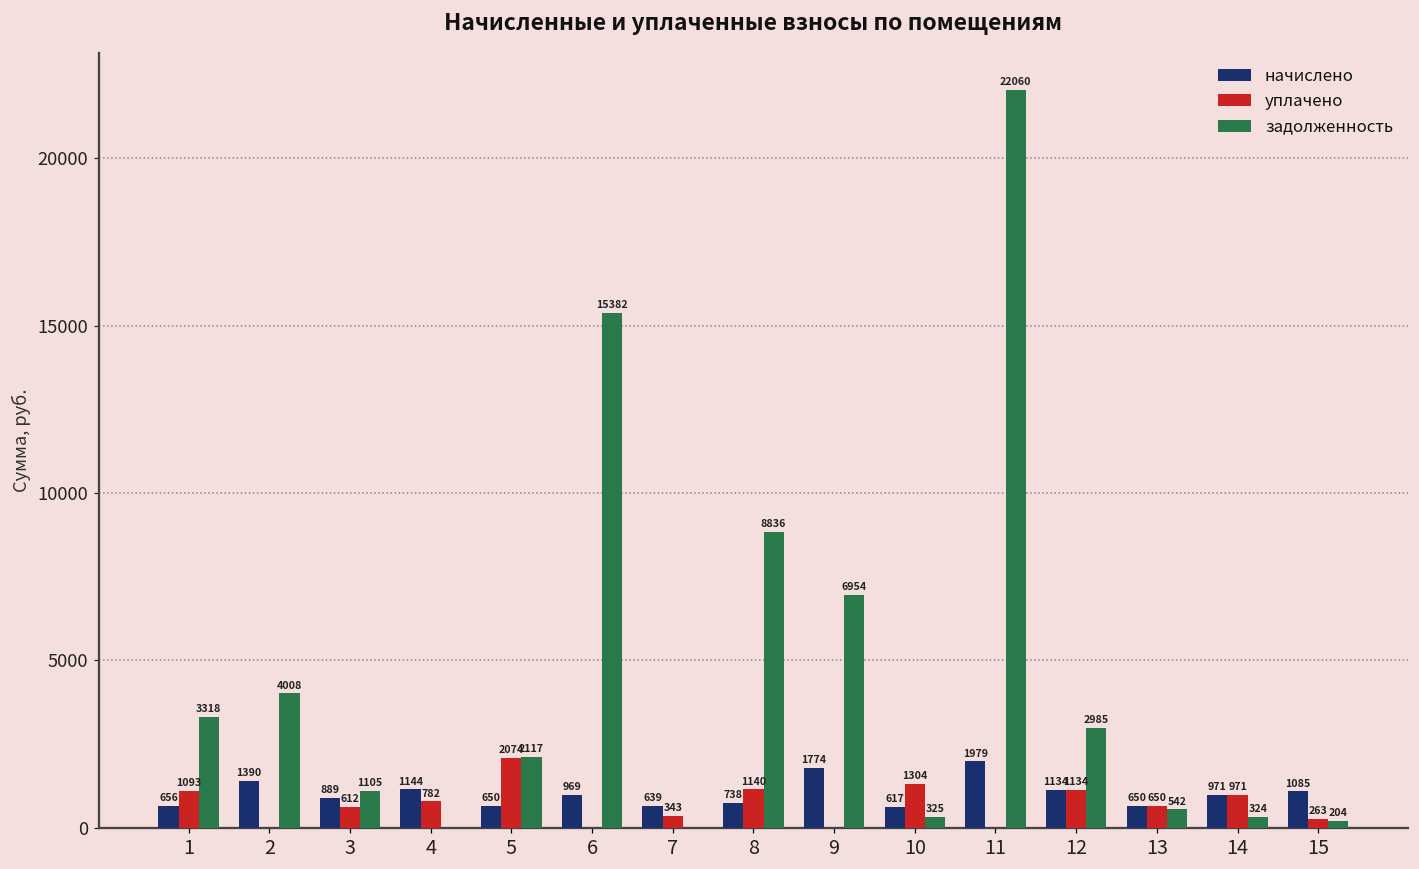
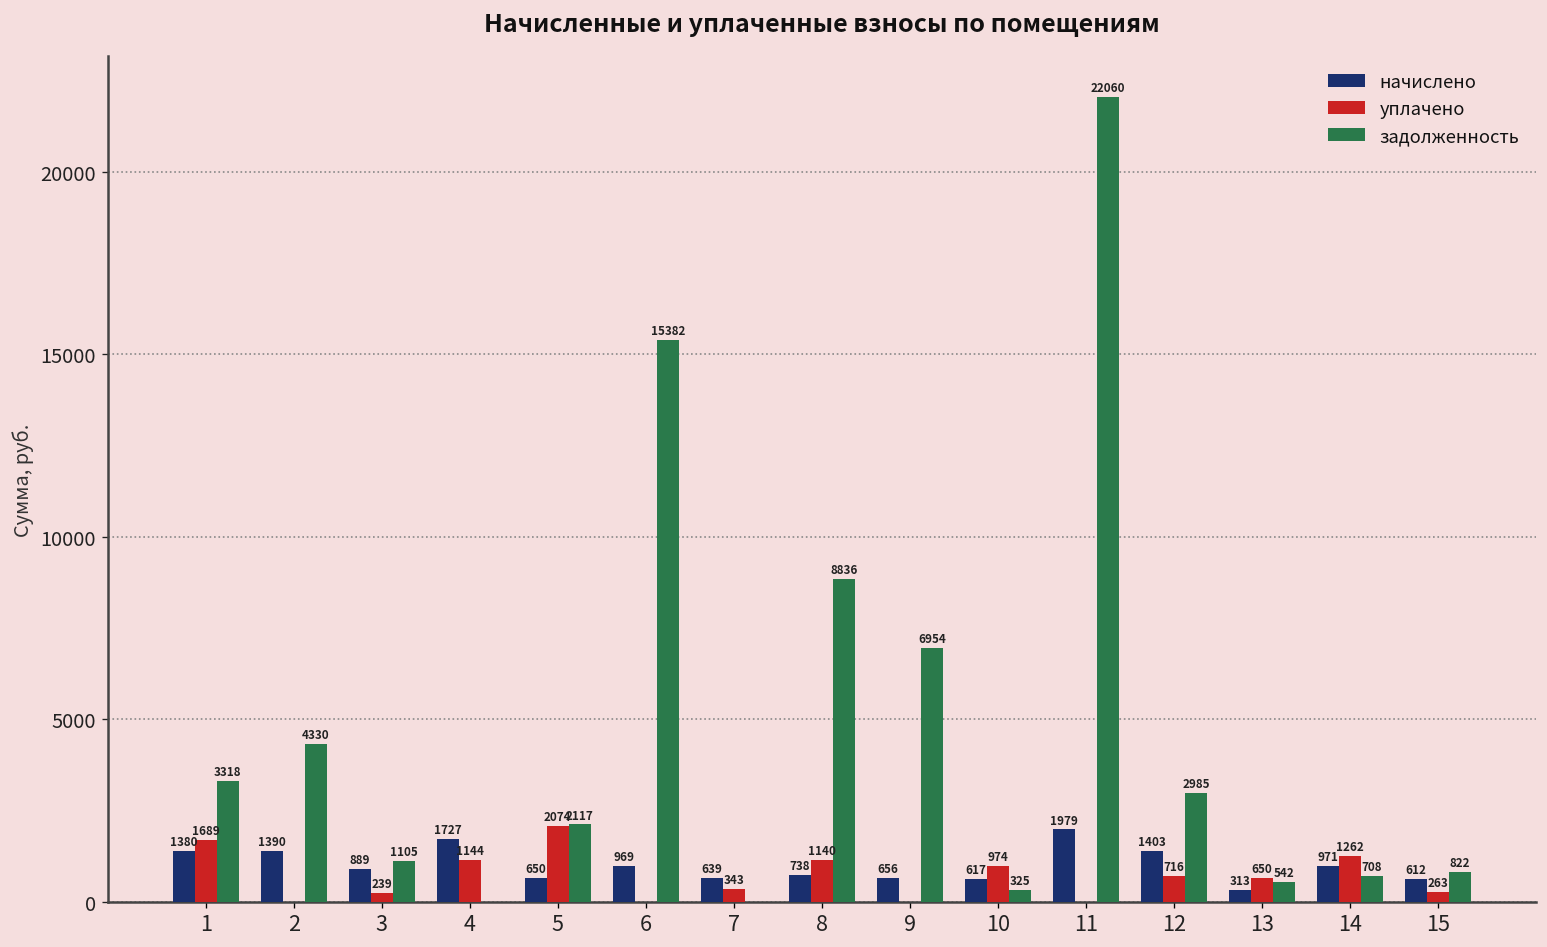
  {
    "начислено": {
-     "1": 656,
+     "1": 1380,
      "2": 1390,
      "3": 889,
-     "4": 1144,
+     "4": 1727,
      "5": 650,
      "6": 969,
      "7": 639,
      "8": 738,
-     "9": 1774,
+     "9": 656,
      "10": 617,
      "11": 1979,
-     "12": 1134,
-     "13": 650,
+     "12": 1403,
+     "13": 313,
      "14": 971,
-     "15": 1085
+     "15": 612
    },
    "уплачено": {
-     "1": 1093,
-     "3": 612,
-     "4": 782,
+     "1": 1689,
+     "3": 239,
+     "4": 1144,
      "7": 343,
      "8": 1140,
-     "10": 1304,
-     "12": 1134,
+     "10": 974,
+     "12": 716,
      "13": 650,
-     "14": 971,
+     "14": 1262,
      "15": 263
    },
    "задолженность": {
      "1": 3318,
-     "2": 4008,
+     "2": 4330,
      "3": 1105,
      "6": 15382,
      "8": 8836,
      "9": 6954,
      "10": 325,
      "11": 22060,
      "12": 2985,
      "13": 542,
-     "14": 324,
-     "15": 204
+     "14": 708,
+     "15": 822
    }
  }
